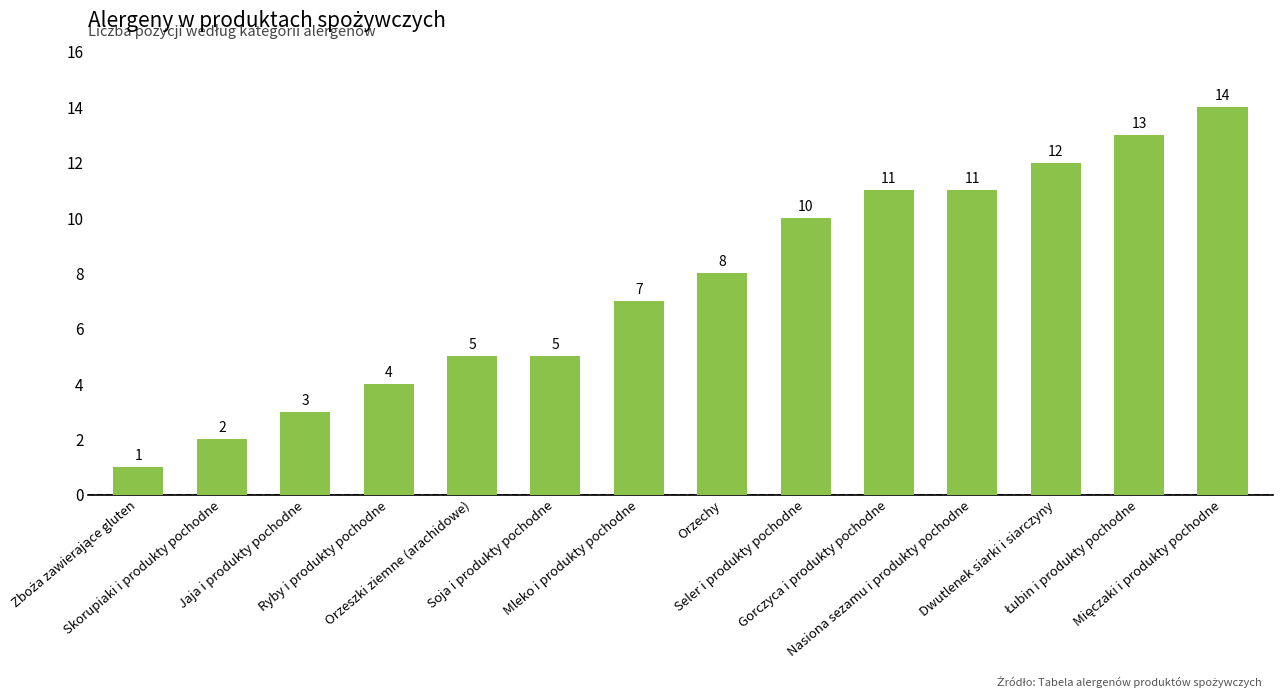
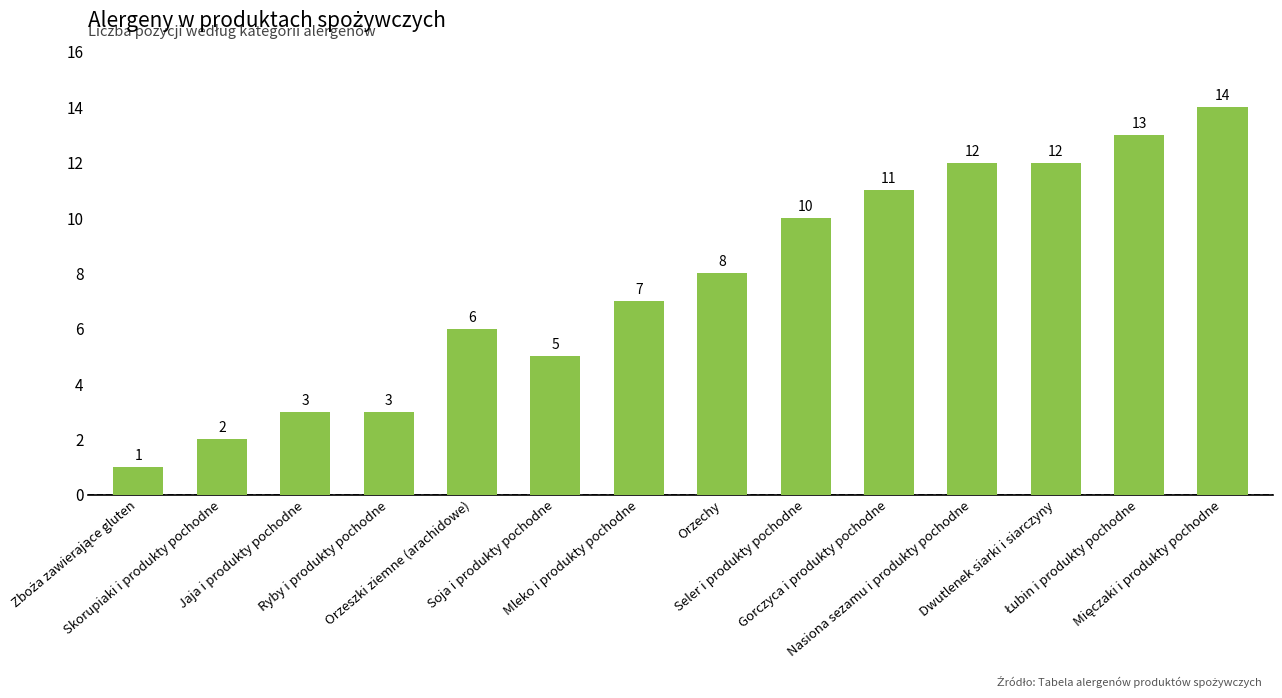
  {
    "Zboża zawierające gluten": 1,
    "Skorupiaki i produkty pochodne": 2,
    "Jaja i produkty pochodne": 3,
-   "Ryby i produkty pochodne": 4,
-   "Orzeszki ziemne (arachidowe)": 5,
+   "Ryby i produkty pochodne": 3,
+   "Orzeszki ziemne (arachidowe)": 6,
    "Soja i produkty pochodne": 5,
    "Mleko i produkty pochodne": 7,
    "Orzechy": 8,
    "Seler i produkty pochodne": 10,
    "Gorczyca i produkty pochodne": 11,
-   "Nasiona sezamu i produkty pochodne": 11,
+   "Nasiona sezamu i produkty pochodne": 12,
    "Dwutlenek siarki i siarczyny": 12,
    "Łubin i produkty pochodne": 13,
    "Mięczaki i produkty pochodne": 14
  }
